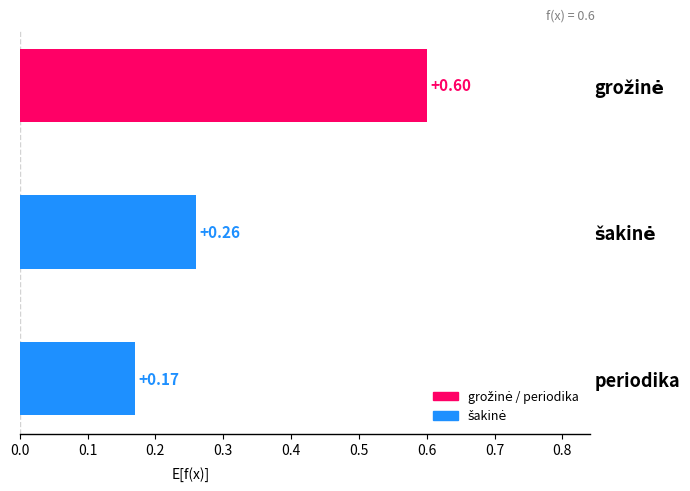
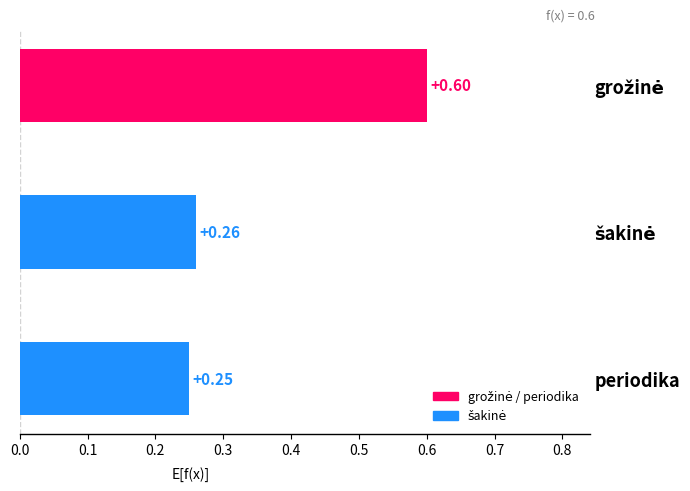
  {
    "grožinė": "+0.60",
    "šakinė": "+0.26",
-   "periodika": "+0.17"
+   "periodika": "+0.25"
  }
